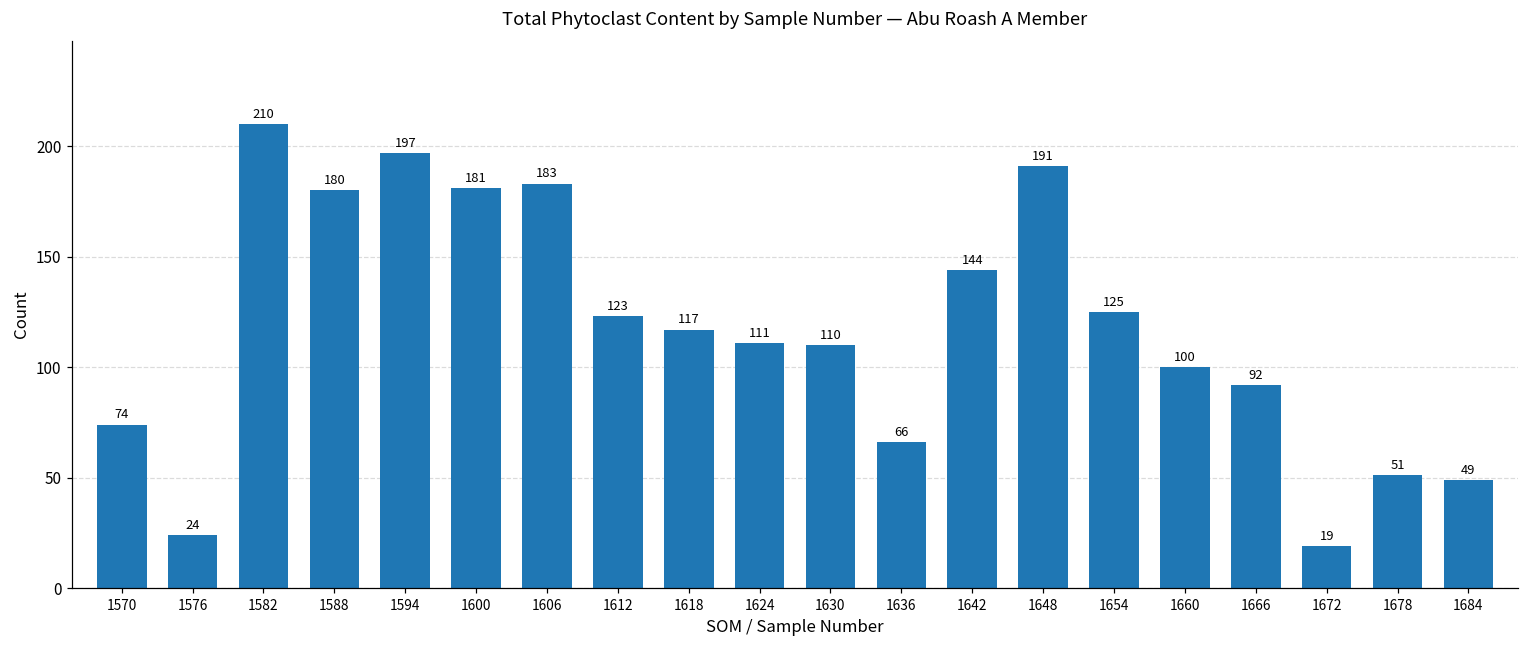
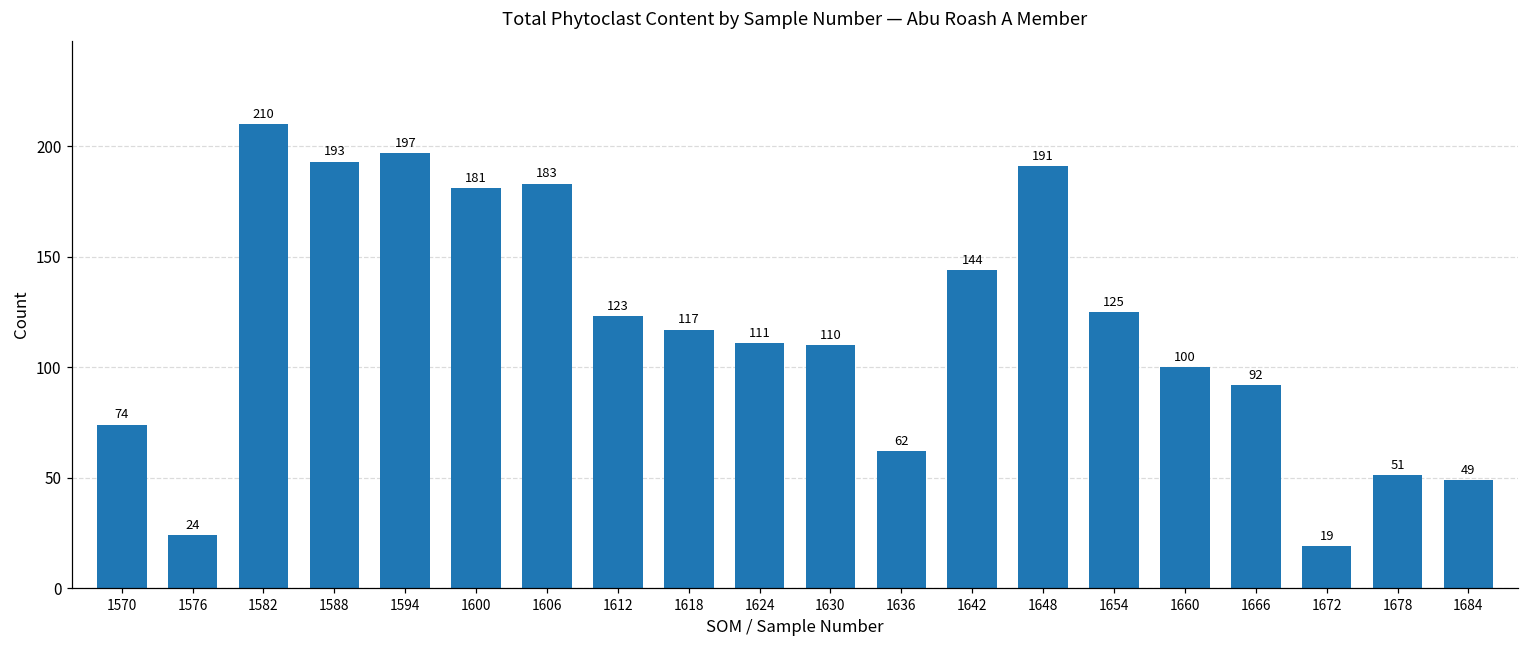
  {
    "1570": 74,
    "1576": 24,
    "1582": 210,
-   "1588": 180,
+   "1588": 193,
    "1594": 197,
    "1600": 181,
    "1606": 183,
    "1612": 123,
    "1618": 117,
    "1624": 111,
    "1630": 110,
-   "1636": 66,
+   "1636": 62,
    "1642": 144,
    "1648": 191,
    "1654": 125,
    "1660": 100,
    "1666": 92,
    "1672": 19,
    "1678": 51,
    "1684": 49
  }
